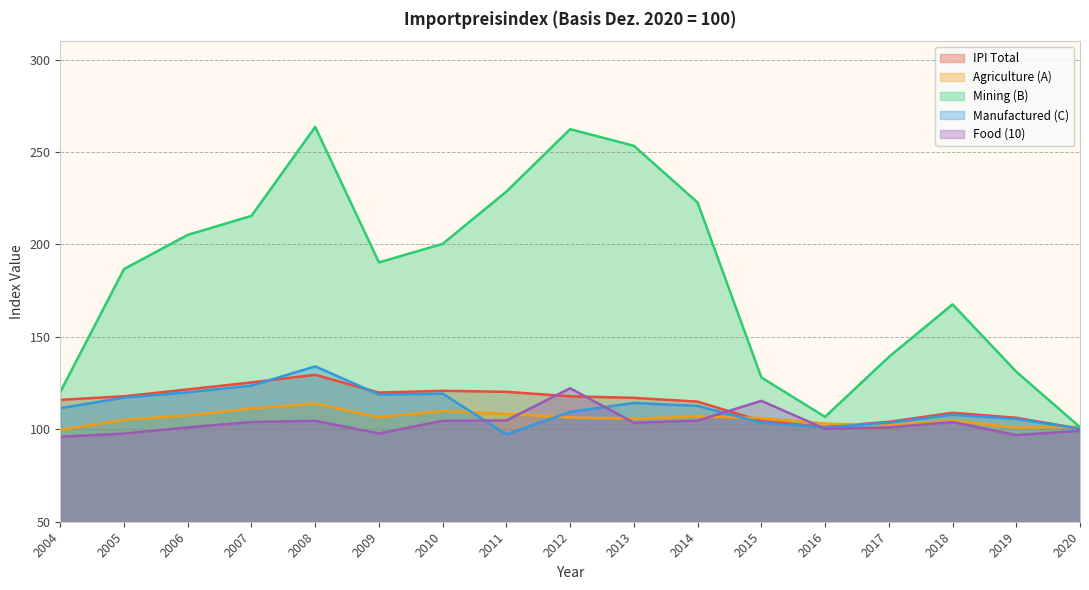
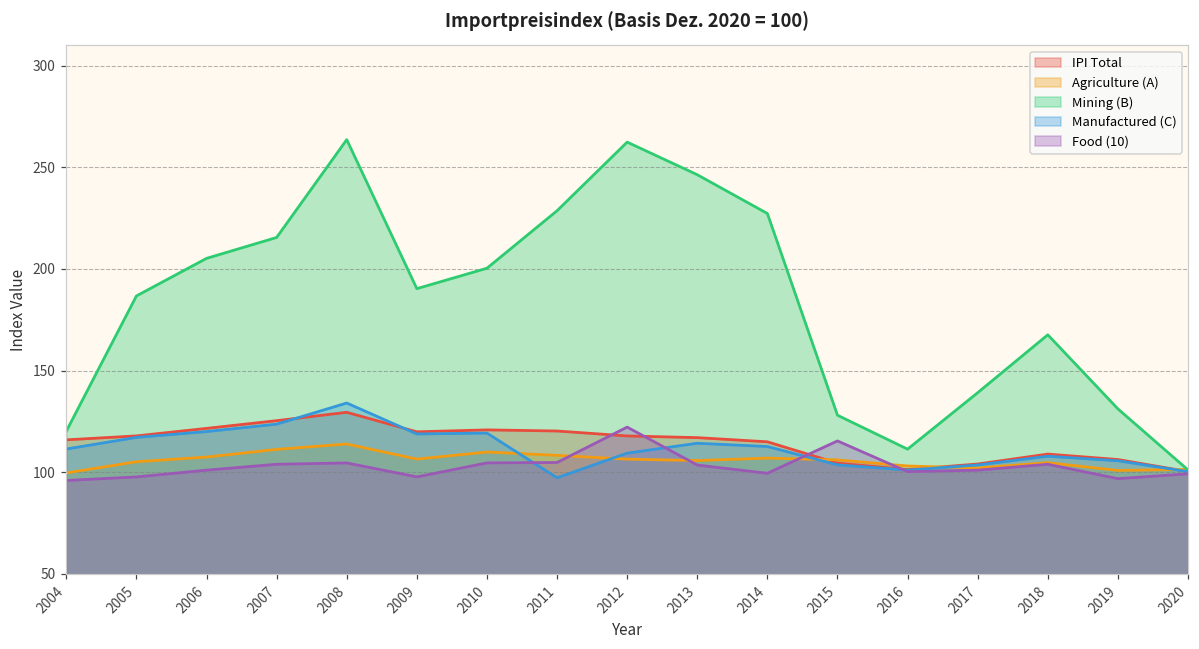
  {
    "Mining (B)": {
      "2004": 120,
      "2005": 187,
      "2006": 205,
      "2007": 215,
      "2008": 264,
      "2009": 190,
      "2010": 200,
      "2011": 229,
      "2012": 262,
-     "2013": 253,
-     "2014": 223,
+     "2013": 246,
+     "2014": 227,
      "2015": 128,
-     "2016": 107,
+     "2016": 111,
      "2017": 139,
      "2018": 168,
      "2019": 131
    },
    "Manufactured (C)": {
      "2004": 111,
      "2006": 120,
      "2007": 124,
      "2008": 134,
      "2010": 119,
      "2011": 97,
      "2012": 109,
      "2013": 114,
      "2014": 113
    },
    "Food (10)": {
      "2004": 96,
      "2005": 98,
      "2006": 101,
      "2007": 104,
      "2008": 105,
      "2009": 98,
      "2010": 105,
      "2011": 105,
      "2012": 122,
      "2013": 104,
-     "2014": 105,
+     "2014": 99,
      "2015": 115,
      "2019": 97
    }
  }
